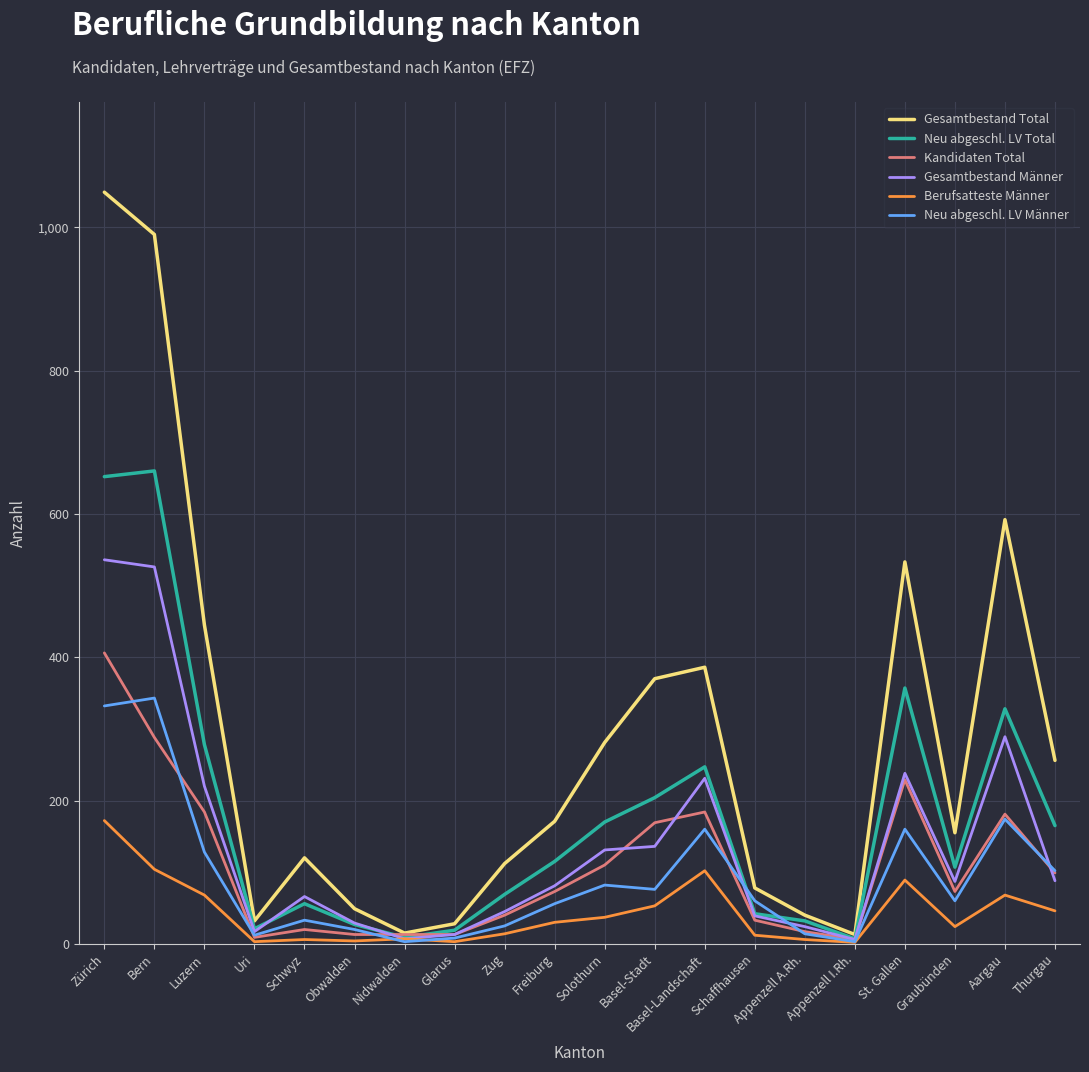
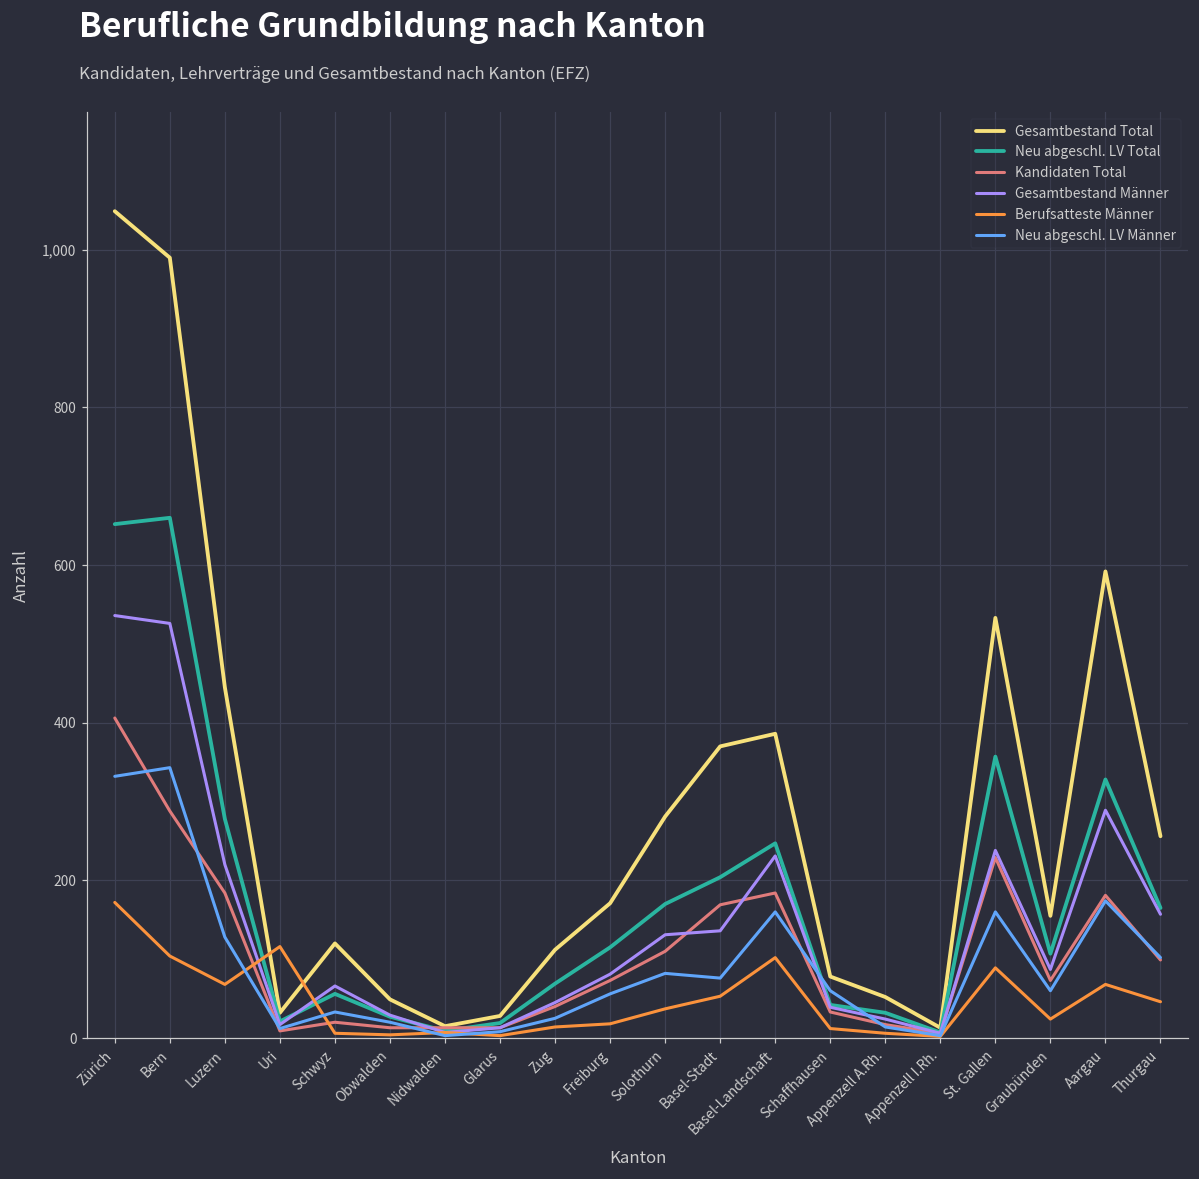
  {
    "Gesamtbestand Total": {
      "Zürich": "1,050",
      "Bern": "990",
      "Luzern": "450",
      "Uri": "30",
      "Schwyz": "120",
      "Obwalden": "50",
      "Glarus": "30",
      "Zug": "110",
      "Freiburg": "170",
      "Solothurn": "280",
      "Basel-Stadt": "370",
      "Basel-Landschaft": "390",
      "Schaffhausen": "80",
-     "Appenzell A.Rh.": "40",
+     "Appenzell A.Rh.": "50",
      "Appenzell I.Rh.": "10",
      "St. Gallen": "530",
      "Graubünden": "160",
      "Aargau": "590",
      "Thurgau": "260"
    },
    "Neu abgeschl. LV Total": {
      "Zürich": "650",
      "Bern": "660",
      "Luzern": "280",
      "Uri": "20",
      "Schwyz": "60",
      "Glarus": "20",
      "Zug": "70",
      "Freiburg": "120",
      "Solothurn": "170",
      "Basel-Stadt": "200",
      "Basel-Landschaft": "250",
      "Appenzell A.Rh.": "30",
      "St. Gallen": "360",
      "Graubünden": "110",
      "Aargau": "330",
      "Thurgau": "170"
    },
    "Kandidaten Total": {
      "Zürich": "410",
      "Bern": "290",
      "Luzern": "180",
      "Schwyz": "20",
      "Obwalden": "10",
      "Zug": "40",
      "Freiburg": "70",
      "Solothurn": "110",
      "Basel-Stadt": "170",
      "Basel-Landschaft": "180",
      "Schaffhausen": "30",
      "St. Gallen": "230",
      "Graubünden": "70",
      "Aargau": "180"
    },
    "Gesamtbestand Männer": {
      "Zürich": "540",
      "Bern": "530",
      "Luzern": "220",
      "Uri": "20",
      "Schwyz": "70",
      "Zug": "50",
      "Freiburg": "80",
      "Solothurn": "130",
      "Basel-Stadt": "140",
      "Basel-Landschaft": "230",
      "Appenzell A.Rh.": "20",
      "St. Gallen": "240",
      "Graubünden": "90",
      "Aargau": "290",
-     "Thurgau": "90"
+     "Thurgau": "160"
    },
    "Berufsatteste Männer": {
      "Zürich": "170",
      "Bern": "100",
      "Luzern": "70",
-     "Uri": "0",
+     "Uri": "120",
      "Schwyz": "10",
      "Obwalden": "0",
      "Glarus": "0",
      "Zug": "10",
-     "Freiburg": "30",
+     "Freiburg": "20",
      "Solothurn": "40",
      "Basel-Stadt": "50",
      "Basel-Landschaft": "100",
      "Schaffhausen": "10",
      "Appenzell A.Rh.": "10",
      "St. Gallen": "90",
      "Graubünden": "20",
      "Aargau": "70",
      "Thurgau": "50"
    },
    "Neu abgeschl. LV Männer": {
      "Zürich": "330",
      "Bern": "340",
      "Luzern": "130",
      "Schwyz": "30",
      "Obwalden": "20",
      "Nidwalden": "0",
      "Glarus": "10",
      "Zug": "30",
      "Freiburg": "60",
      "Solothurn": "80",
      "Basel-Stadt": "80",
      "Basel-Landschaft": "160",
      "Schaffhausen": "60",
      "St. Gallen": "160",
      "Graubünden": "60",
      "Aargau": "170"
    }
  }
